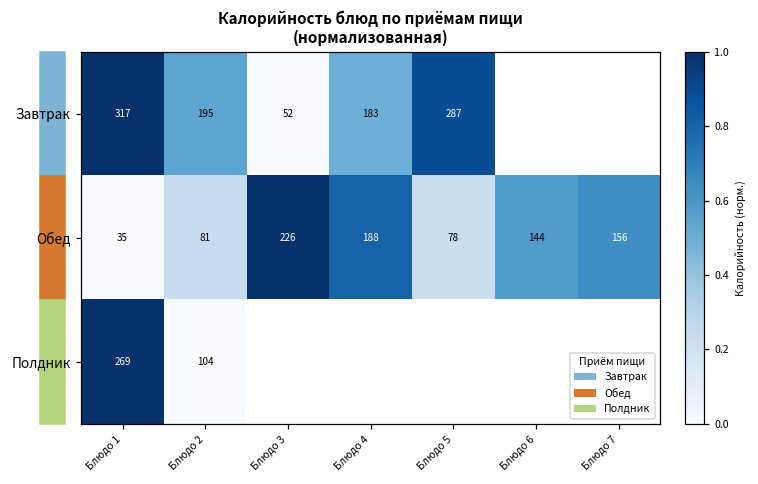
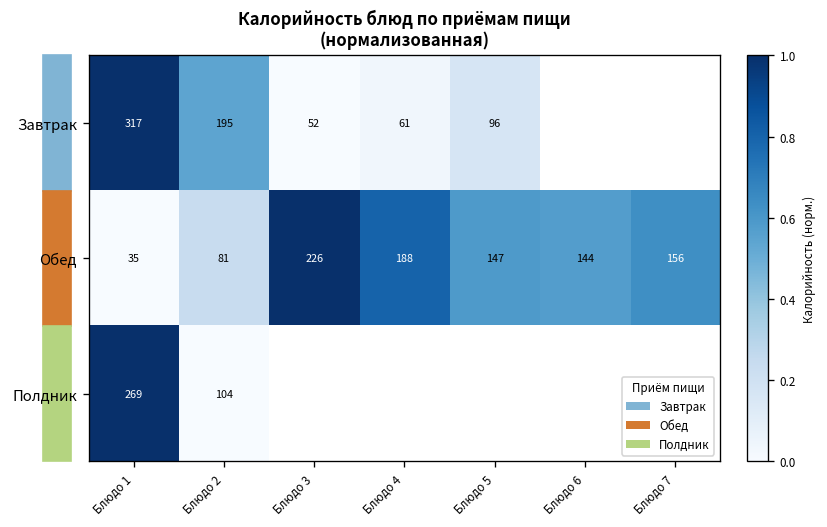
  {
    "Завтрак": {
      "Блюдо 1": 317,
      "Блюдо 2": 195,
      "Блюдо 3": 52,
-     "Блюдо 4": 183,
-     "Блюдо 5": 287
+     "Блюдо 4": 61,
+     "Блюдо 5": 96
    },
    "Обед": {
      "Блюдо 1": 35,
      "Блюдо 2": 81,
      "Блюдо 3": 226,
      "Блюдо 4": 188,
-     "Блюдо 5": 78,
+     "Блюдо 5": 147,
      "Блюдо 6": 144,
      "Блюдо 7": 156
    },
    "Полдник": {
      "Блюдо 1": 269,
      "Блюдо 2": 104
    }
  }
